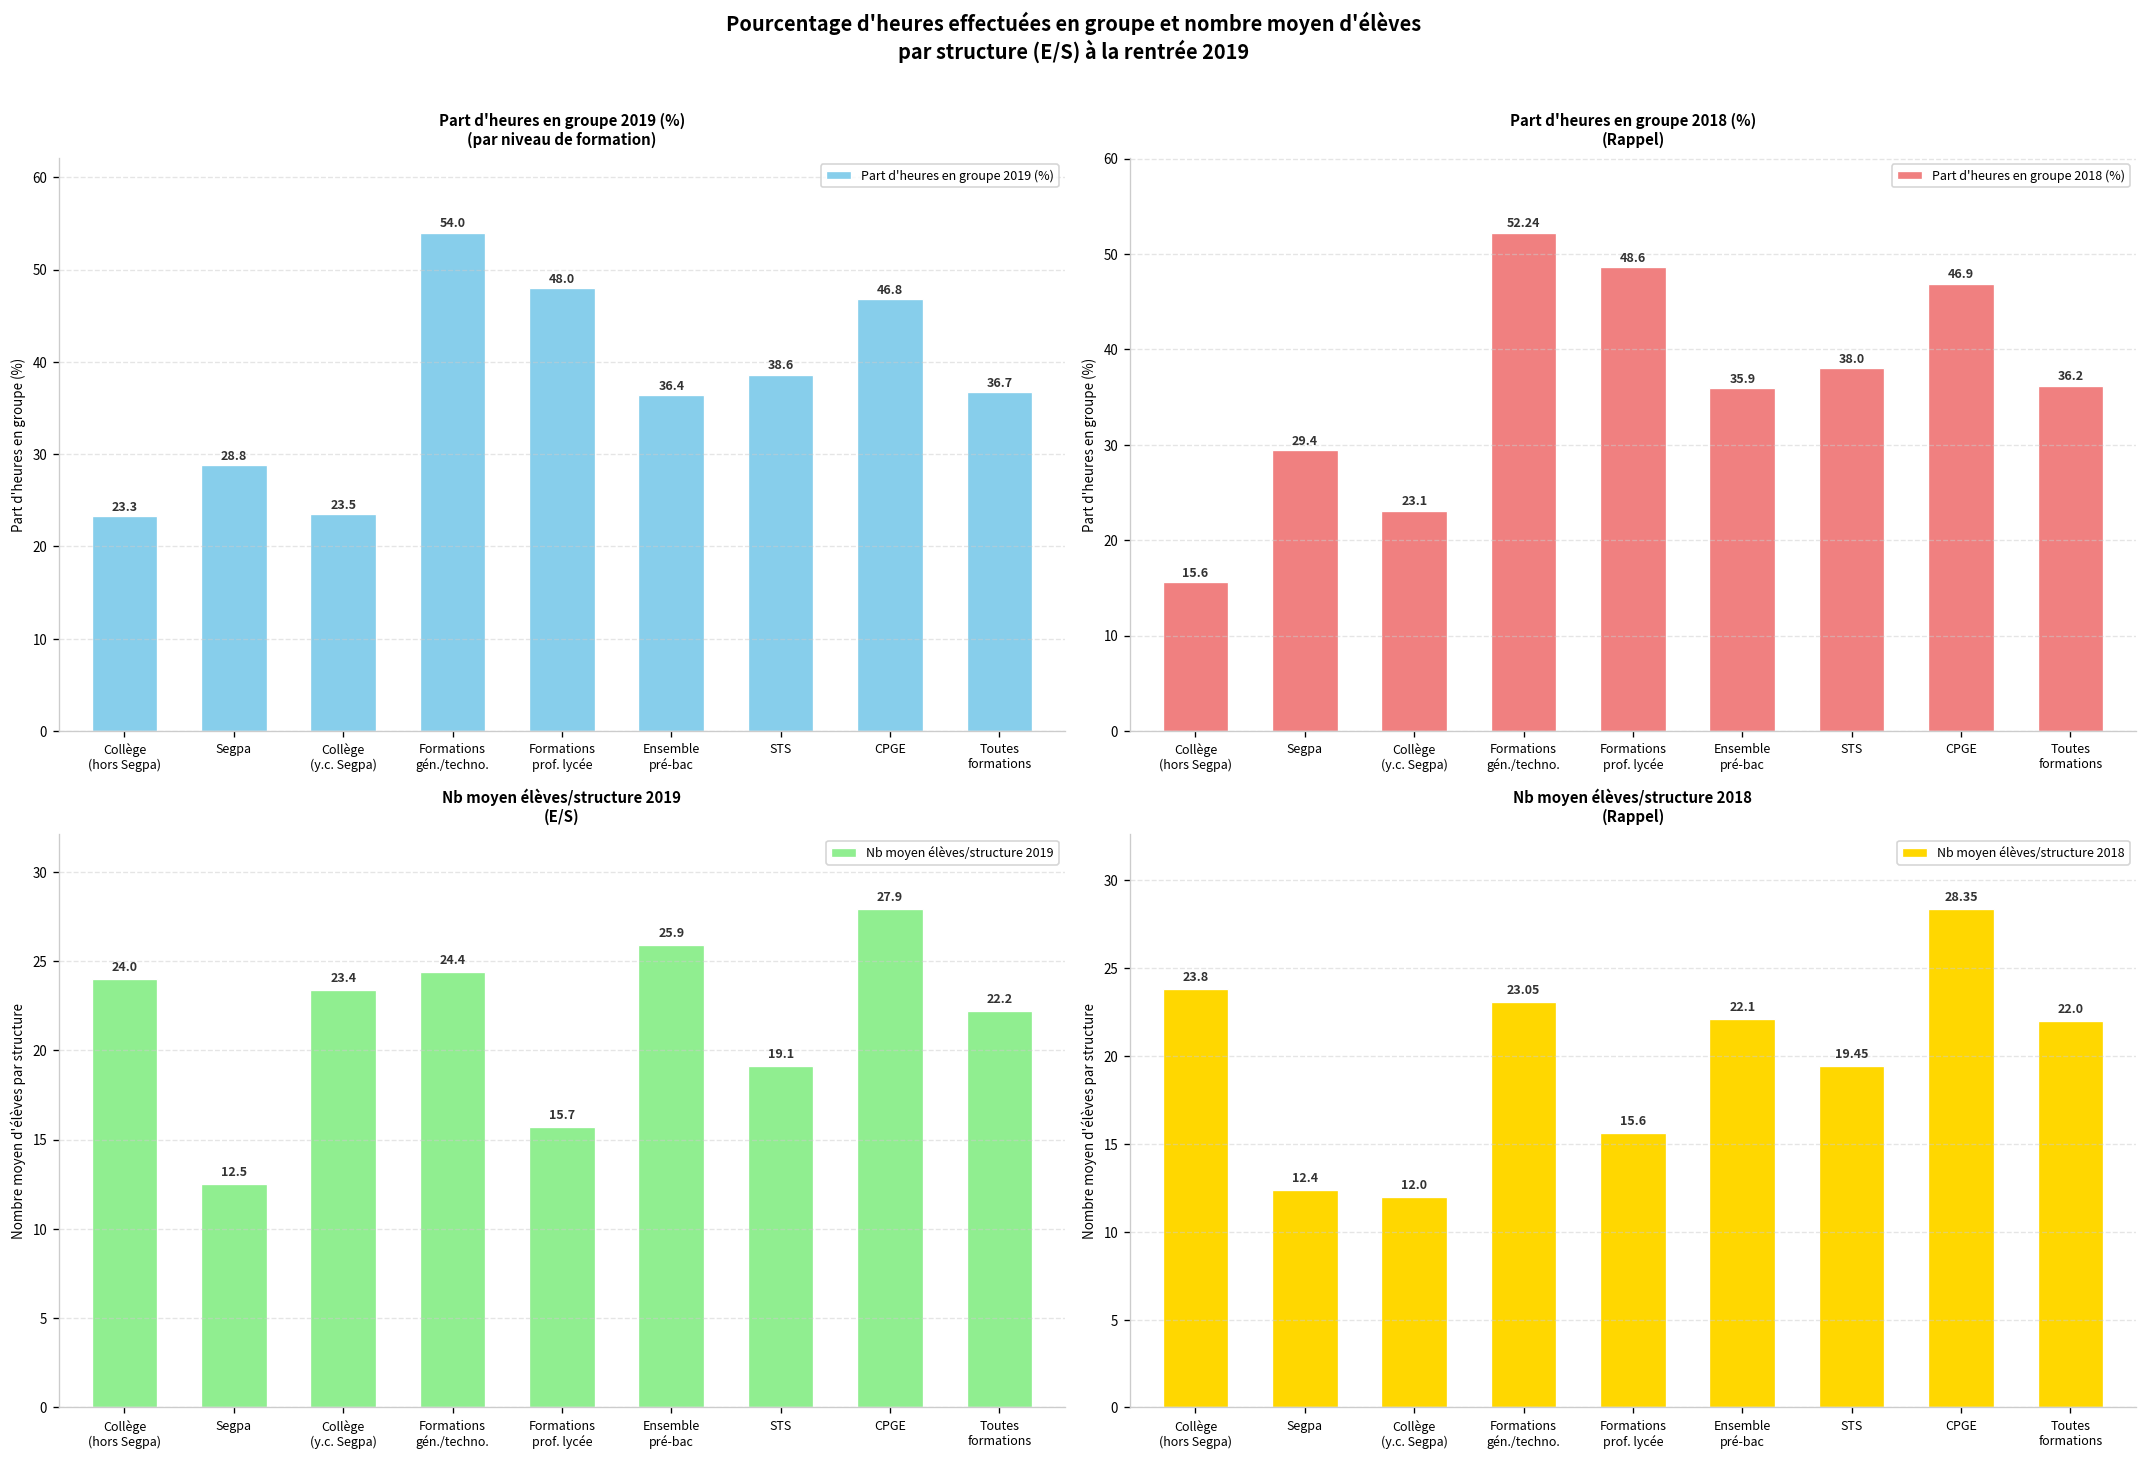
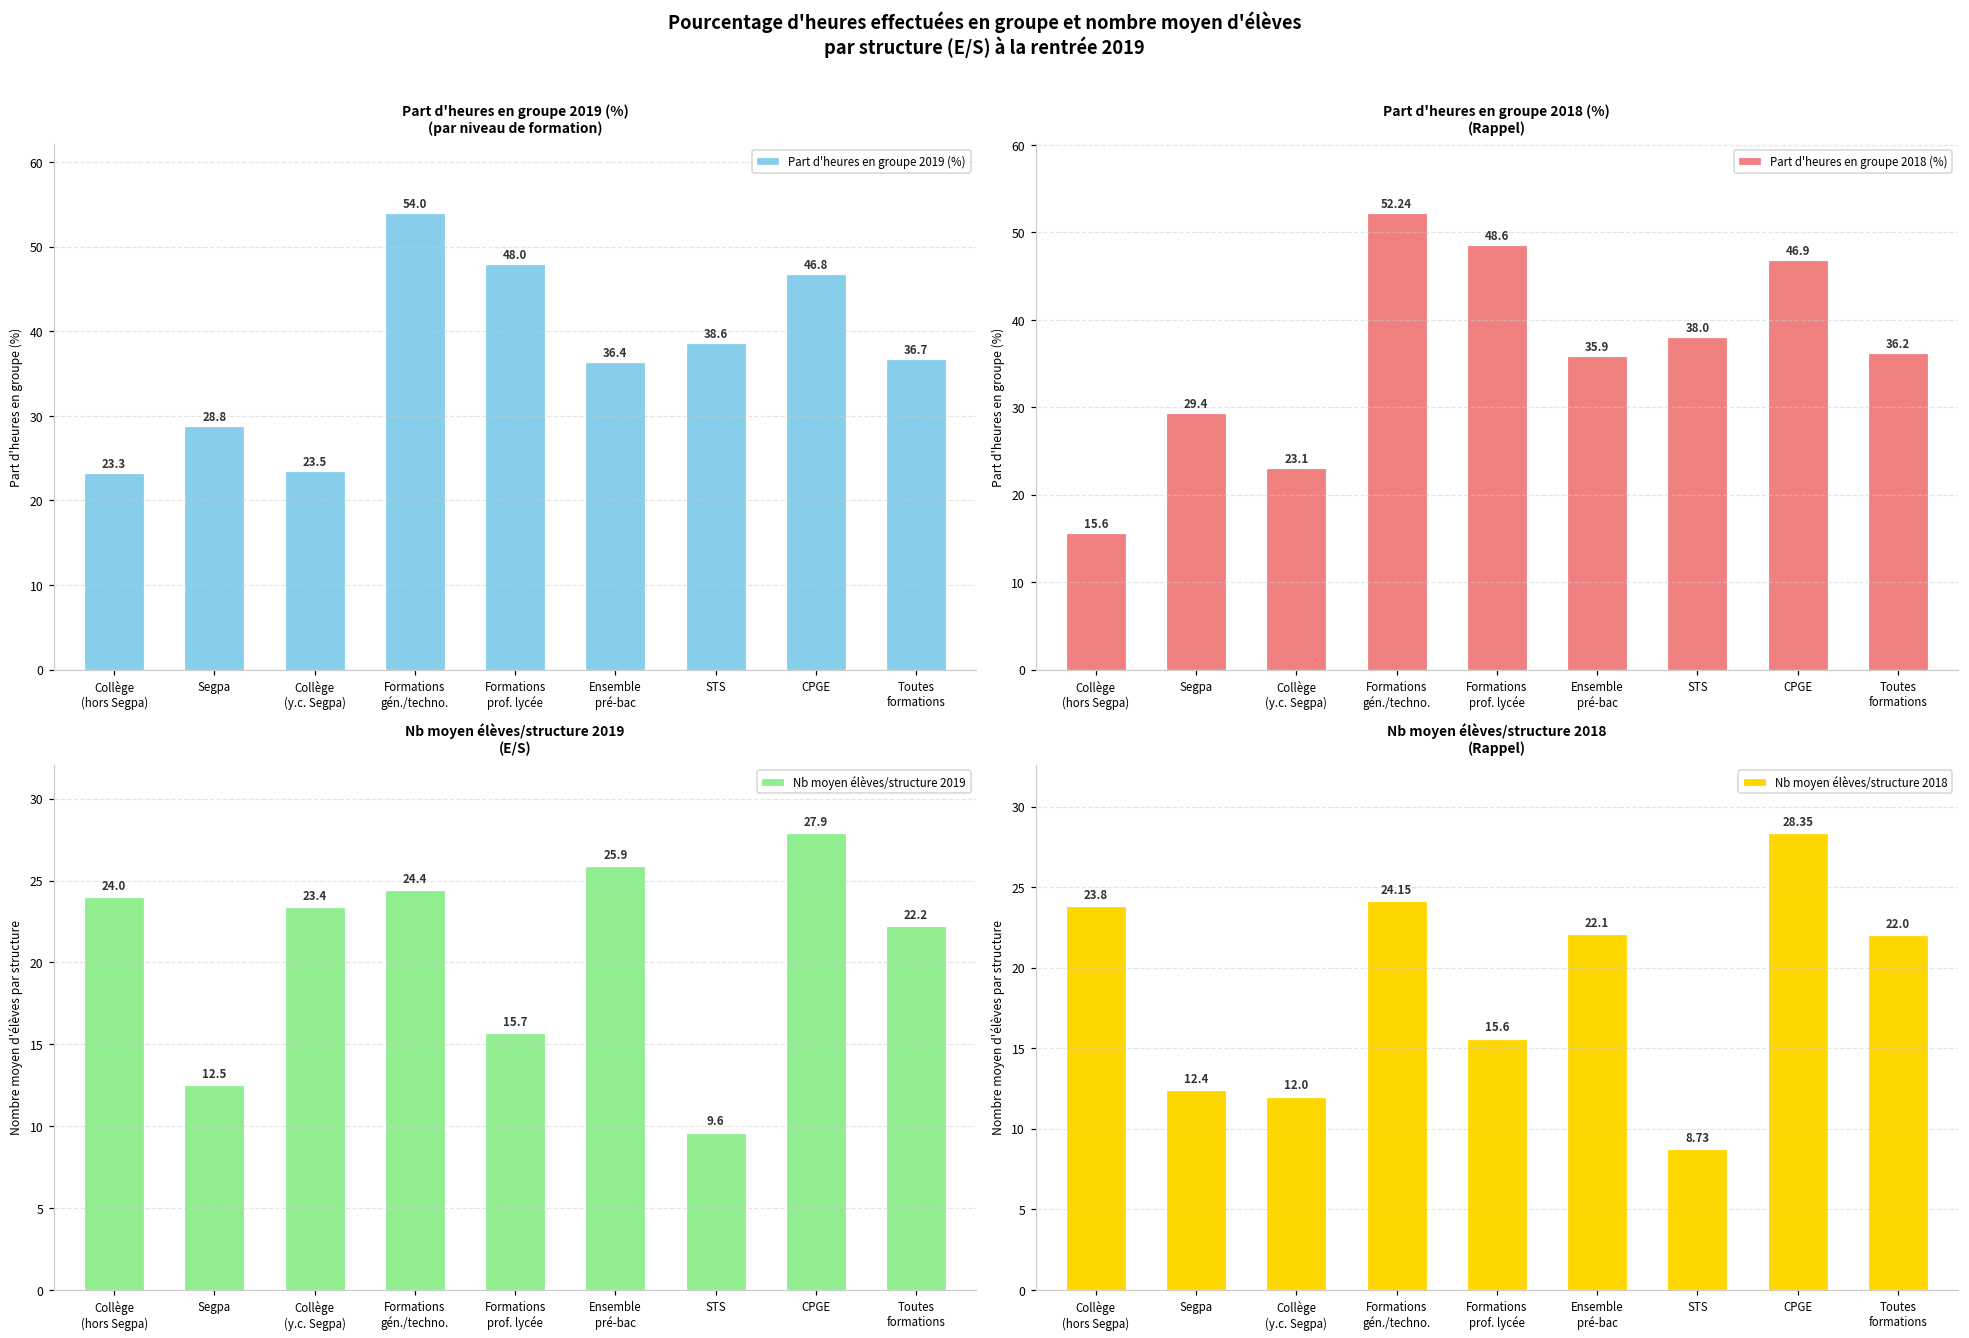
  {
    "Part d'heures en groupe 2019 (%) (par niveau de formation)": {
      "Collège (hors Segpa)": 23.3,
      "Segpa": 28.8,
      "Collège (y.c. Segpa)": 23.5,
      "Formations gén./techno.": 54.0,
      "Formations prof. lycée": 48.0,
      "Ensemble pré-bac": 36.4,
      "STS": 38.6,
      "CPGE": 46.8,
      "Toutes formations": 36.7
    },
    "Part d'heures en groupe 2018 (%) (Rappel)": {
      "Collège (hors Segpa)": 15.6,
      "Segpa": 29.4,
      "Collège (y.c. Segpa)": 23.1,
      "Formations gén./techno.": 52.24,
      "Formations prof. lycée": 48.6,
      "Ensemble pré-bac": 35.9,
      "STS": 38.0,
      "CPGE": 46.9,
      "Toutes formations": 36.2
    },
    "Nb moyen élèves/structure 2019 (E/S)": {
      "Collège (hors Segpa)": 24.0,
      "Segpa": 12.5,
      "Collège (y.c. Segpa)": 23.4,
      "Formations gén./techno.": 24.4,
      "Formations prof. lycée": 15.7,
      "Ensemble pré-bac": 25.9,
-     "STS": 19.1,
+     "STS": 9.6,
      "CPGE": 27.9,
      "Toutes formations": 22.2
    },
    "Nb moyen élèves/structure 2018 (Rappel)": {
      "Collège (hors Segpa)": 23.8,
      "Segpa": 12.4,
      "Collège (y.c. Segpa)": 12.0,
-     "Formations gén./techno.": 23.05,
+     "Formations gén./techno.": 24.15,
      "Formations prof. lycée": 15.6,
      "Ensemble pré-bac": 22.1,
-     "STS": 19.45,
+     "STS": 8.73,
      "CPGE": 28.35,
      "Toutes formations": 22.0
    }
  }
